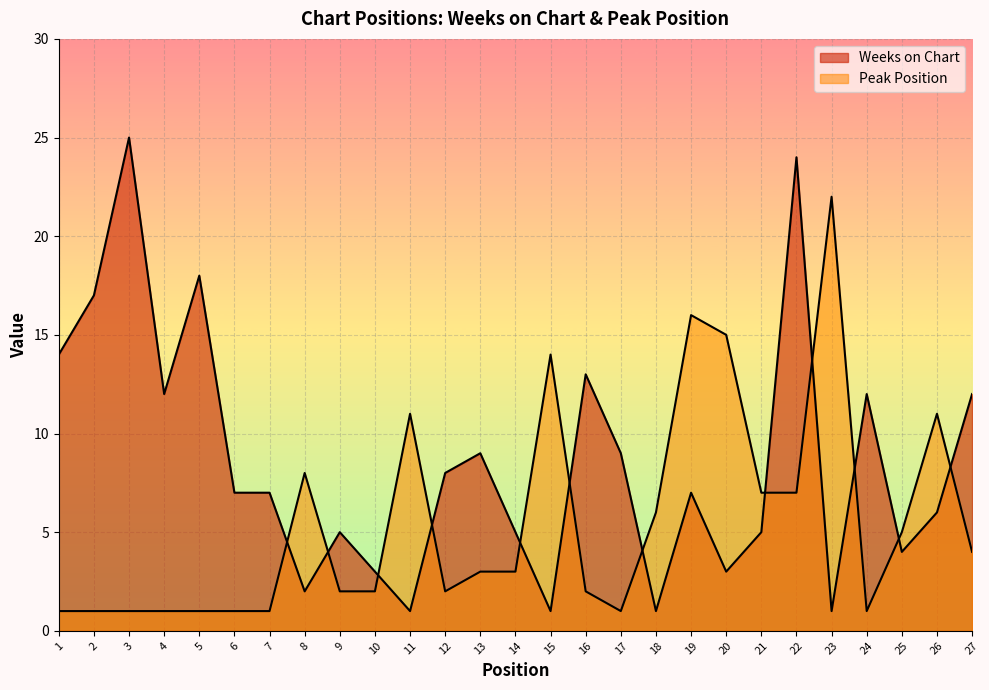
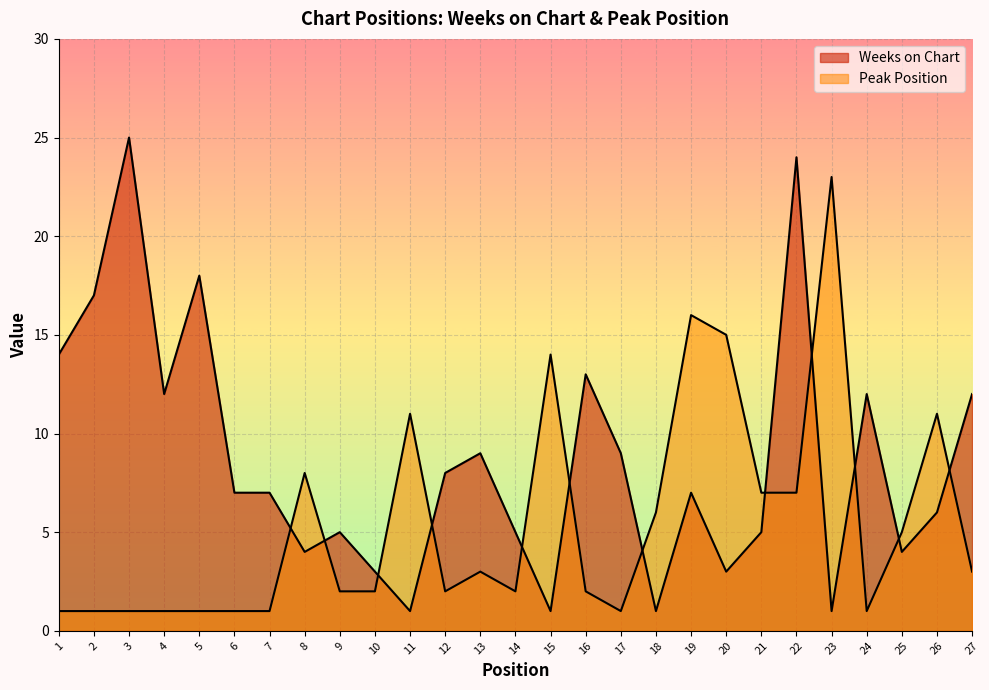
  {
    "Weeks on Chart": {
      "1": 14,
      "2": 17,
      "3": 25,
      "4": 12,
      "5": 18,
      "6": 7,
      "7": 7,
-     "8": 2,
+     "8": 4,
      "9": 5,
      "10": 3,
      "11": 1,
      "12": 8,
      "13": 9,
      "14": 5,
      "15": 1,
      "16": 13,
      "17": 9,
      "18": 1,
      "19": 7,
      "20": 3,
      "21": 5,
      "22": 24,
      "23": 1,
      "24": 12,
      "25": 4,
      "26": 6,
      "27": 12
    },
    "Peak Position": {
      "1": 1,
      "2": 1,
      "3": 1,
      "4": 1,
      "5": 1,
      "6": 1,
      "7": 1,
      "8": 8,
      "9": 2,
      "10": 2,
      "11": 11,
      "12": 2,
      "13": 3,
-     "14": 3,
+     "14": 2,
      "15": 14,
      "16": 2,
      "17": 1,
      "18": 6,
      "19": 16,
      "20": 15,
      "21": 7,
      "22": 7,
-     "23": 22,
+     "23": 23,
      "24": 1,
      "25": 5,
      "26": 11,
-     "27": 4
+     "27": 3
    }
  }
